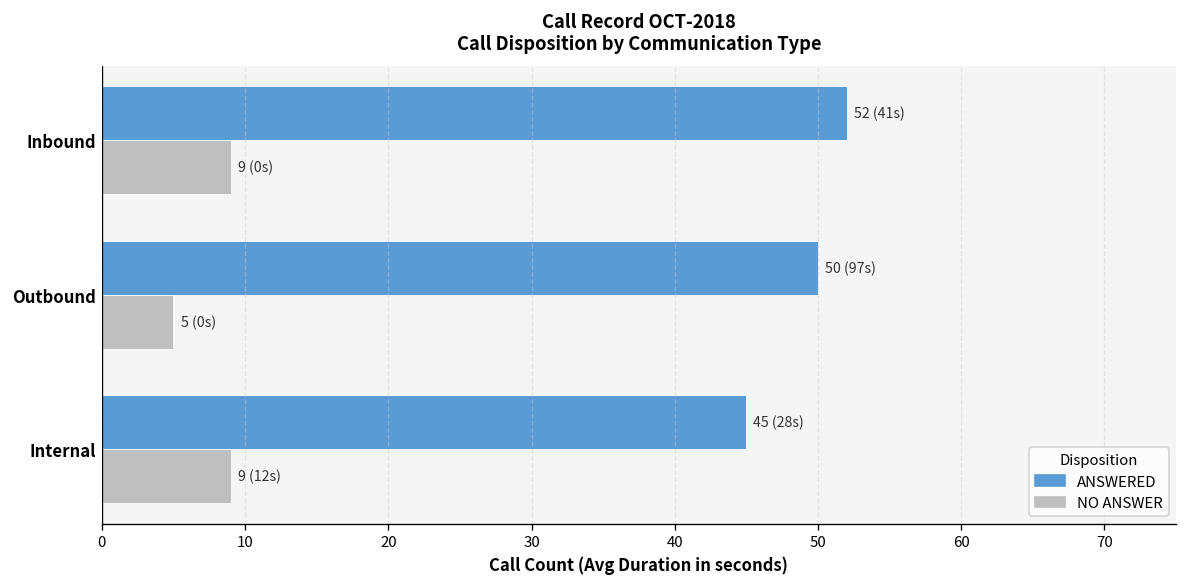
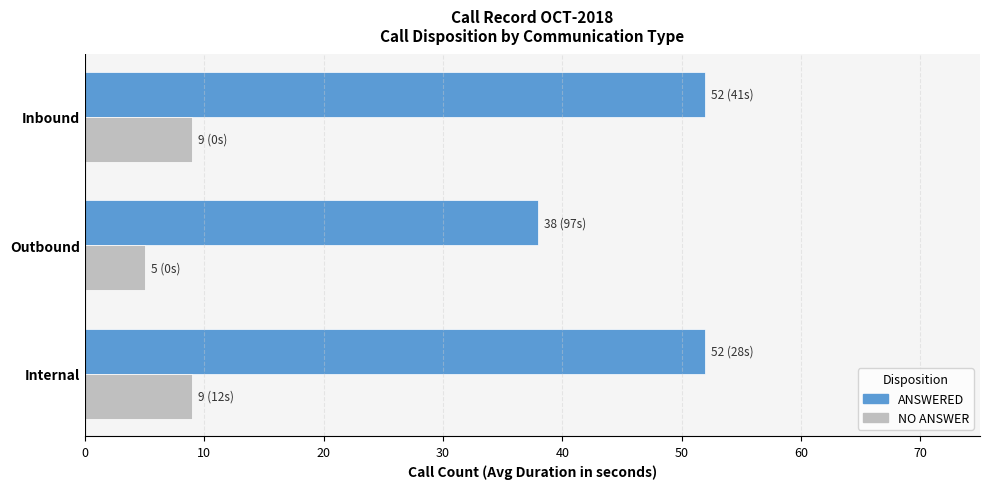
  {
    "ANSWERED": {
      "Inbound": 52,
-     "Outbound": 50,
-     "Internal": 45
+     "Outbound": 38,
+     "Internal": 52
    },
    "NO ANSWER": {
      "Inbound": 9,
      "Outbound": 5,
      "Internal": 9
    }
  }
